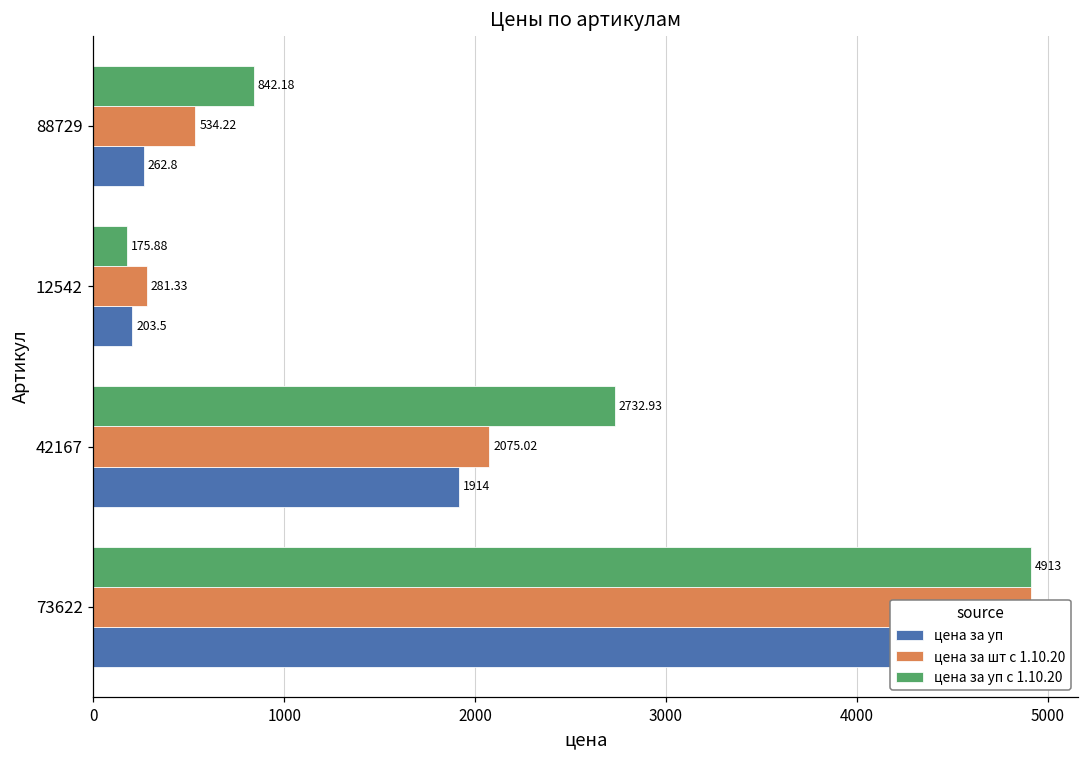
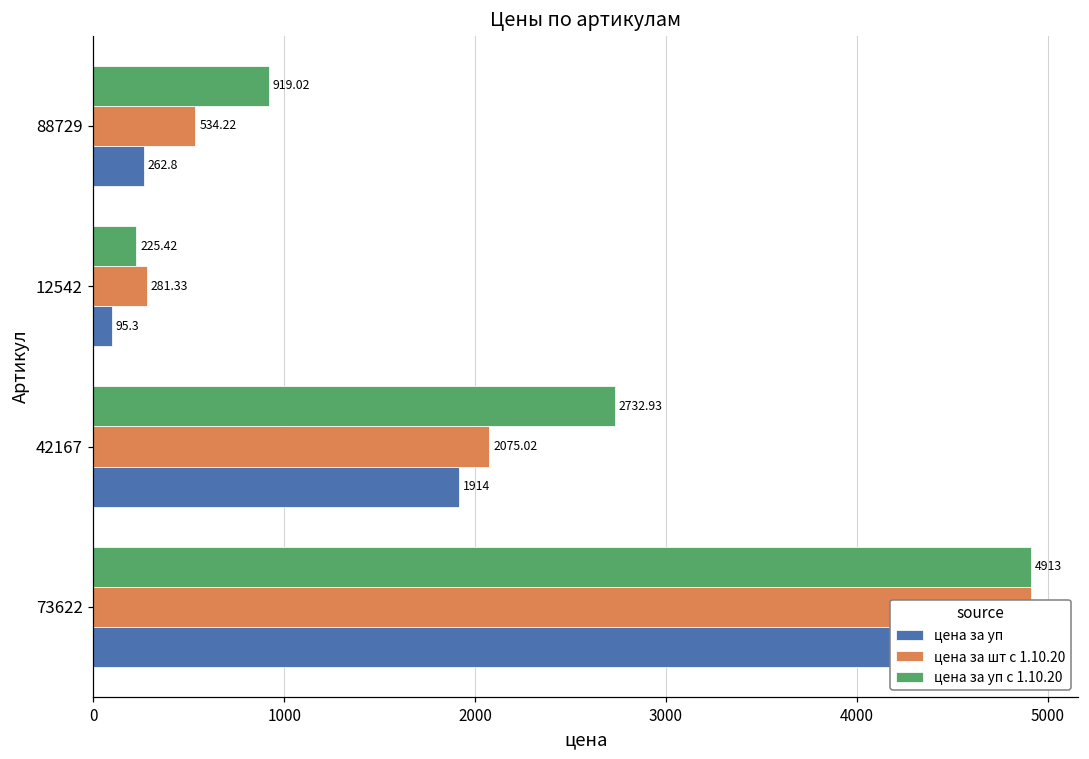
  {
    "цена за уп": {
      "88729": 262.8,
-     "12542": 203.5,
+     "12542": 95.3,
      "42167": 1914
    },
    "цена за шт с 1.10.20": {
      "88729": 534.22,
      "12542": 281.33,
      "42167": 2075.02
    },
    "цена за уп с 1.10.20": {
-     "88729": 842.18,
-     "12542": 175.88,
+     "88729": 919.02,
+     "12542": 225.42,
      "42167": 2732.93,
      "73622": 4913
    }
  }
